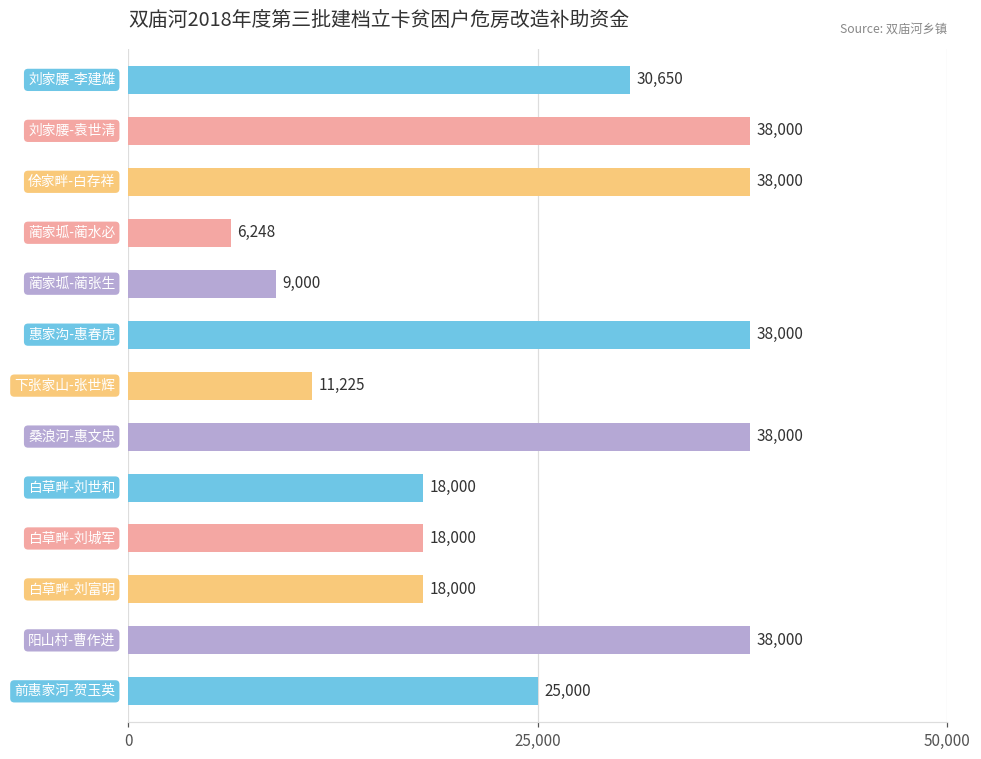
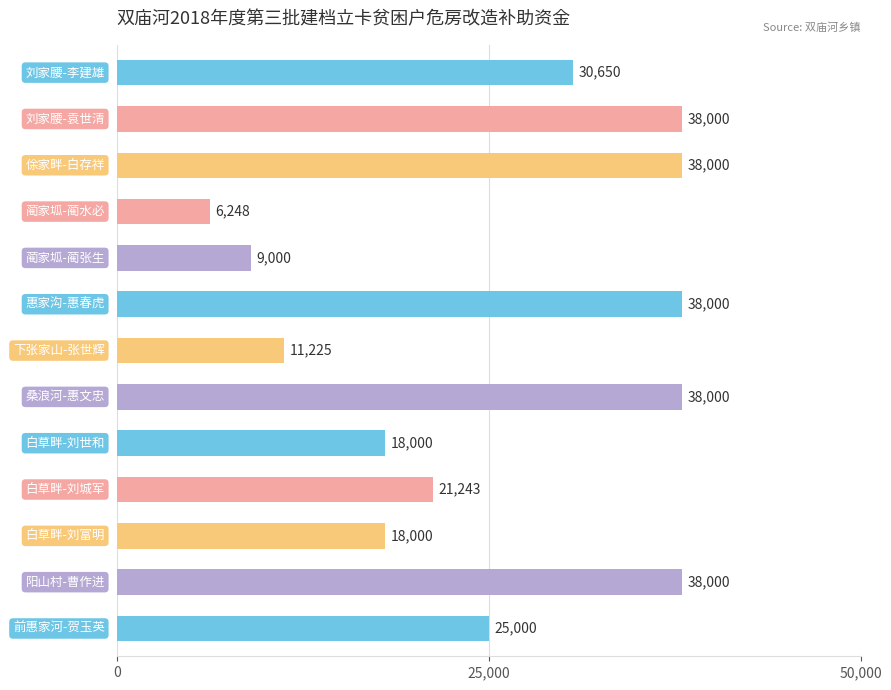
  {
    "刘家腰-李建雄": "30,650",
    "刘家腰-袁世清": "38,000",
    "俆家畔-白存祥": "38,000",
    "蔺家坬-蔺水必": "6,248",
    "蔺家坬-蔺张生": "9,000",
    "惠家沟-惠春虎": "38,000",
    "下张家山-张世辉": "11,225",
    "桑浪河-惠文忠": "38,000",
    "白草畔-刘世和": "18,000",
-   "白草畔-刘城军": "18,000",
+   "白草畔-刘城军": "21,243",
    "白草畔-刘富明": "18,000",
    "阳山村-曹作进": "38,000",
    "前惠家河-贺玉英": "25,000"
  }
